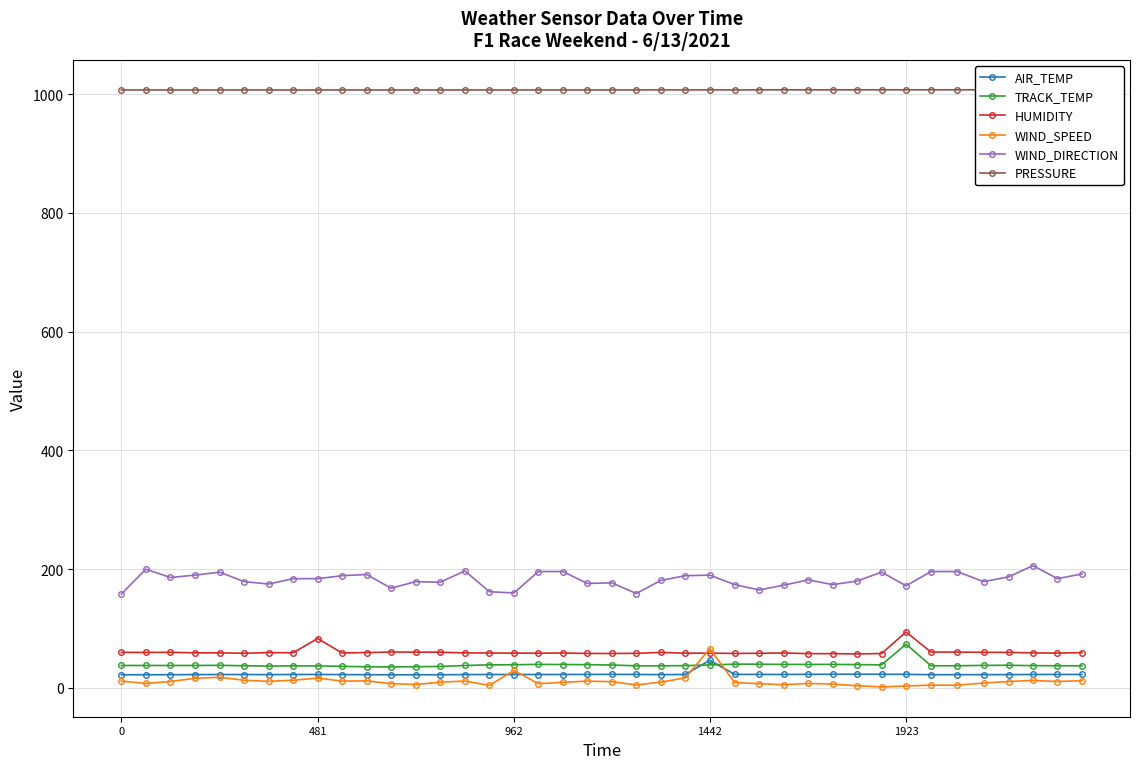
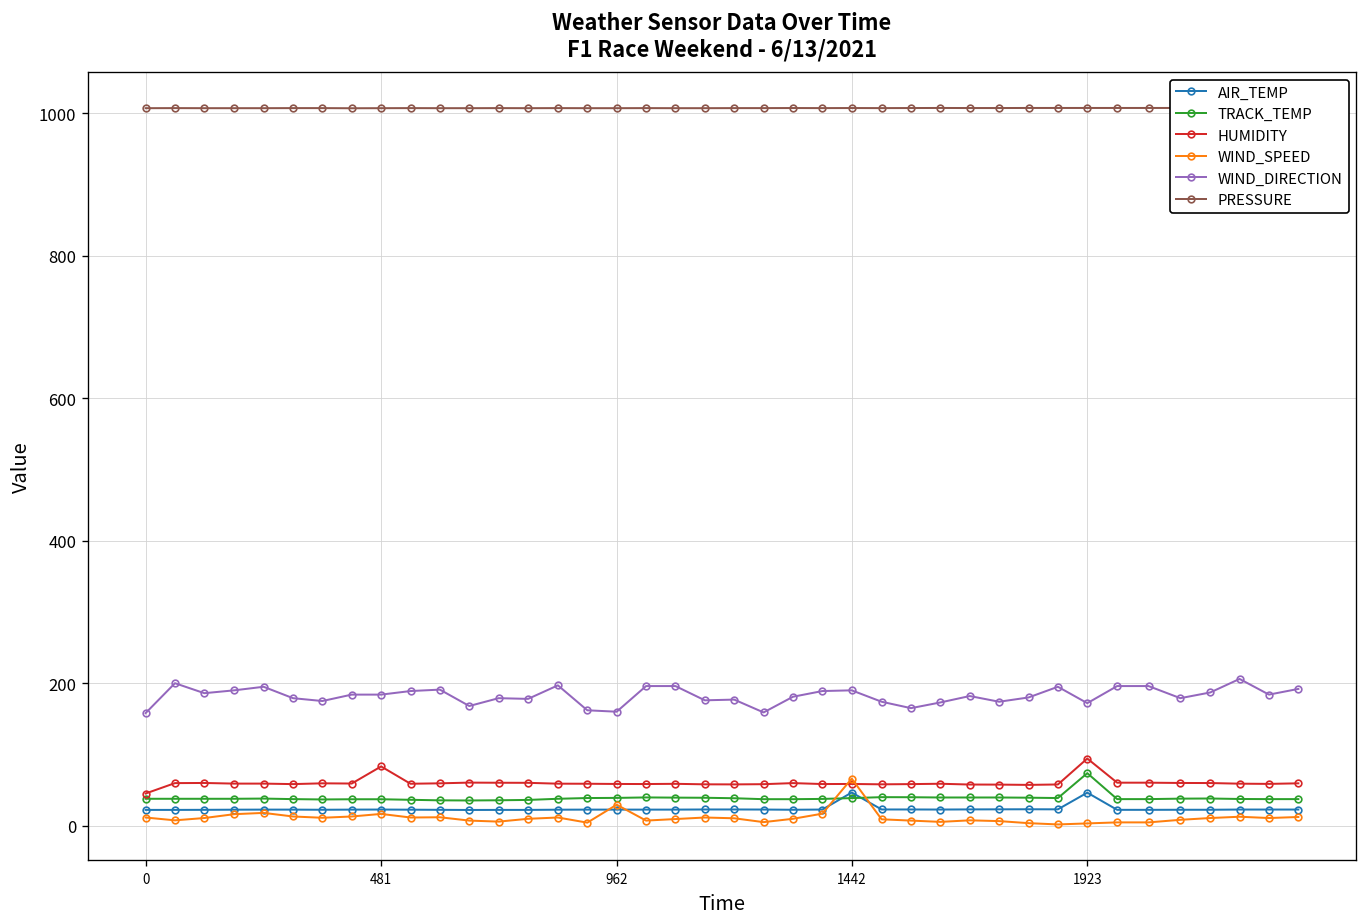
  {
    "AIR_TEMP": {
      "0": 20,
      "481": 20,
      "962": 20,
      "1442": 50,
-     "1923": 20
+     "1923": 50
    },
    "TRACK_TEMP": {
      "0": 40,
      "481": 40,
      "962": 40,
      "1442": 40,
      "1923": 70
    },
    "HUMIDITY": {
-     "0": 60,
+     "0": 50,
      "481": 80,
      "962": 60,
      "1442": 60,
      "1923": 90
    },
    "WIND_SPEED": {
      "0": 10,
      "481": 20,
      "962": 30,
      "1442": 70,
      "1923": 0
    },
    "WIND_DIRECTION": {
      "0": 160,
      "481": 180,
      "962": 160,
      "1442": 190,
      "1923": 170
    },
    "PRESSURE": {
      "0": 1010,
      "481": 1010,
      "962": 1010,
      "1442": 1010,
      "1923": 1010
    }
  }
